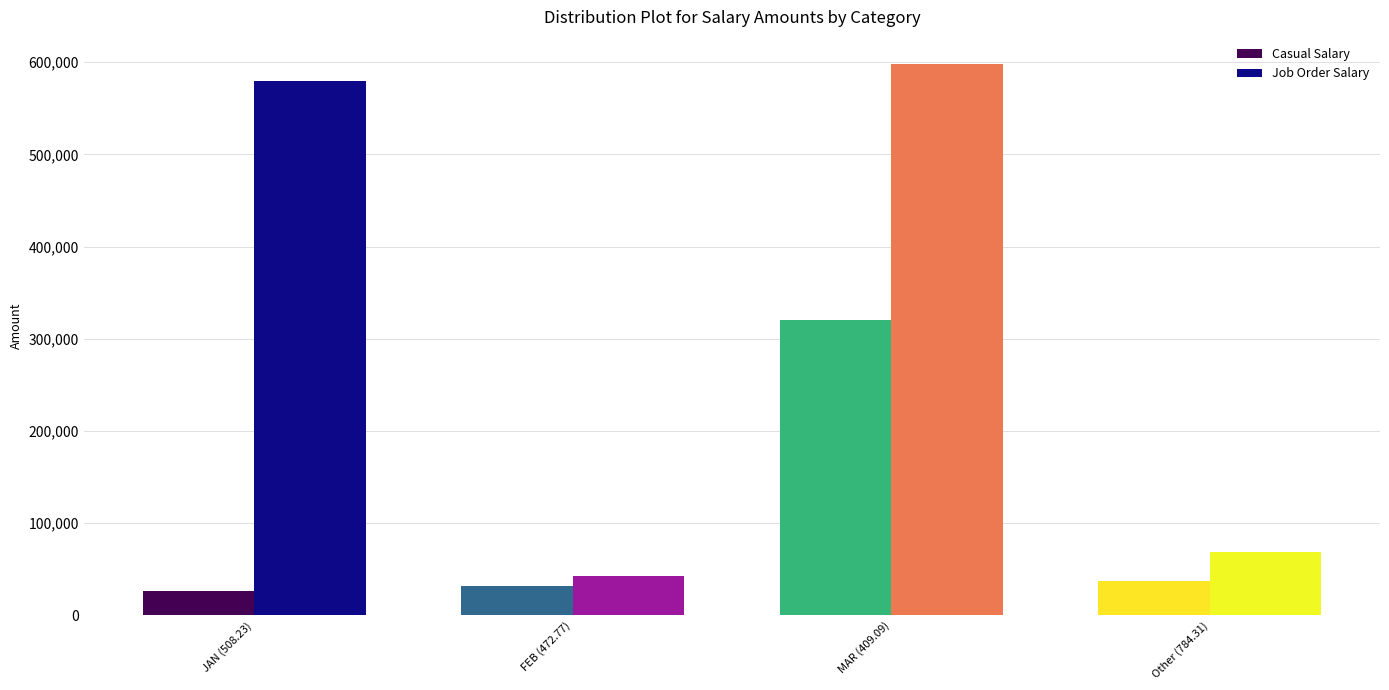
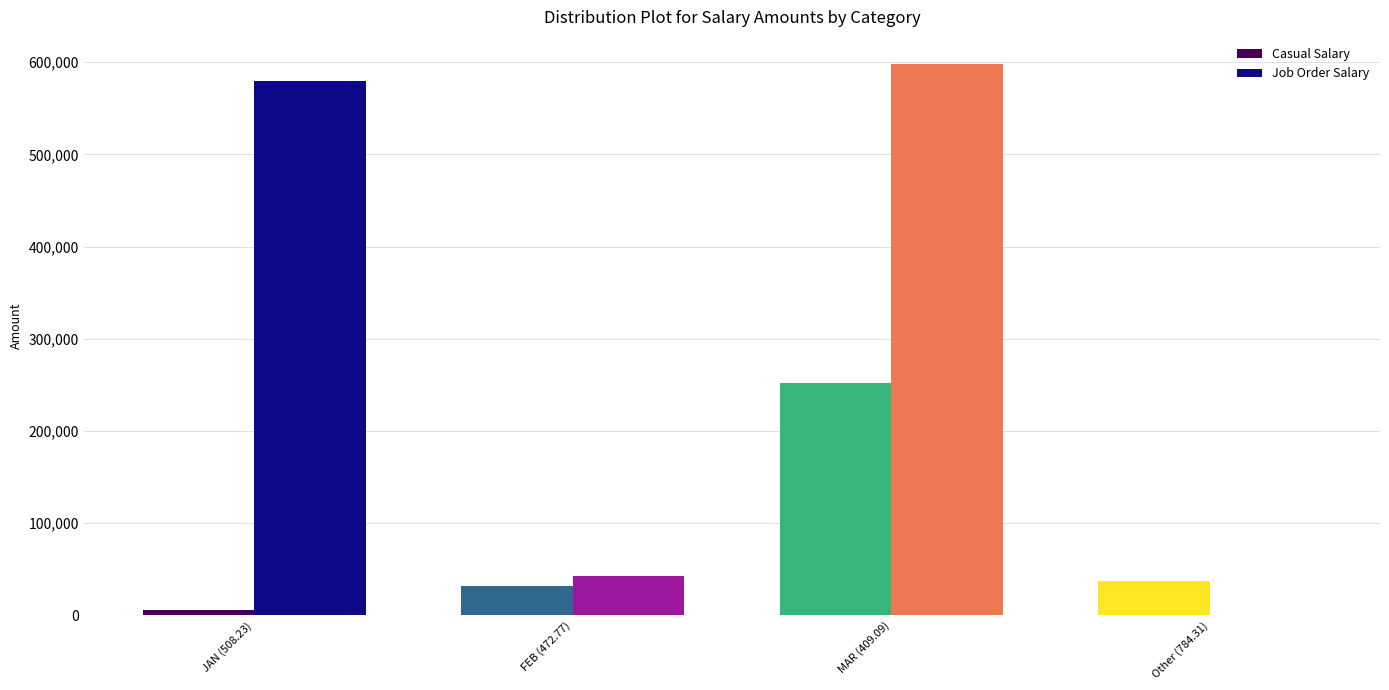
  {
    "Casual Salary": {
-     "JAN (508.23)": "30,000",
+     "JAN (508.23)": "10,000",
      "FEB (472.77)": "30,000",
-     "MAR (409.09)": "320,000",
+     "MAR (409.09)": "250,000",
      "Other (784.31)": "40,000"
    },
    "Job Order Salary": {
      "JAN (508.23)": "580,000",
      "FEB (472.77)": "40,000",
      "MAR (409.09)": "600,000",
-     "Other (784.31)": "70,000"
+     "Other (784.31)": "0"
    }
  }
